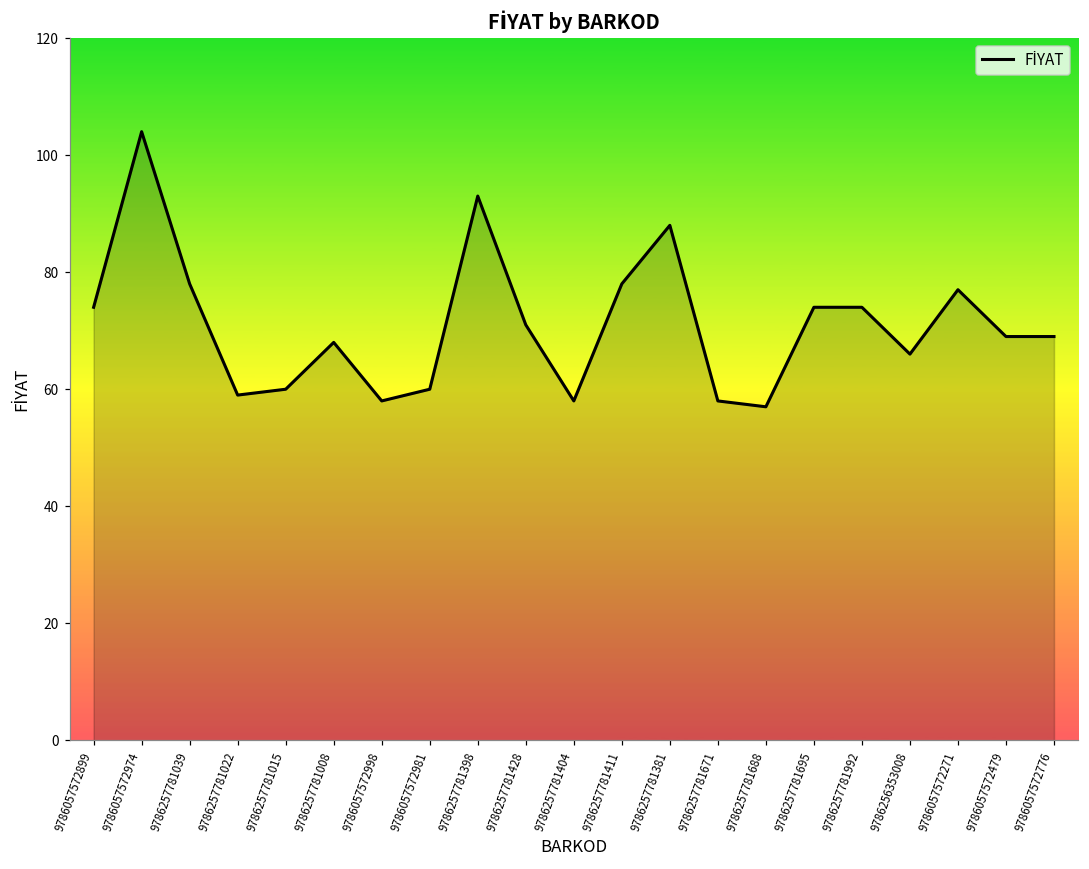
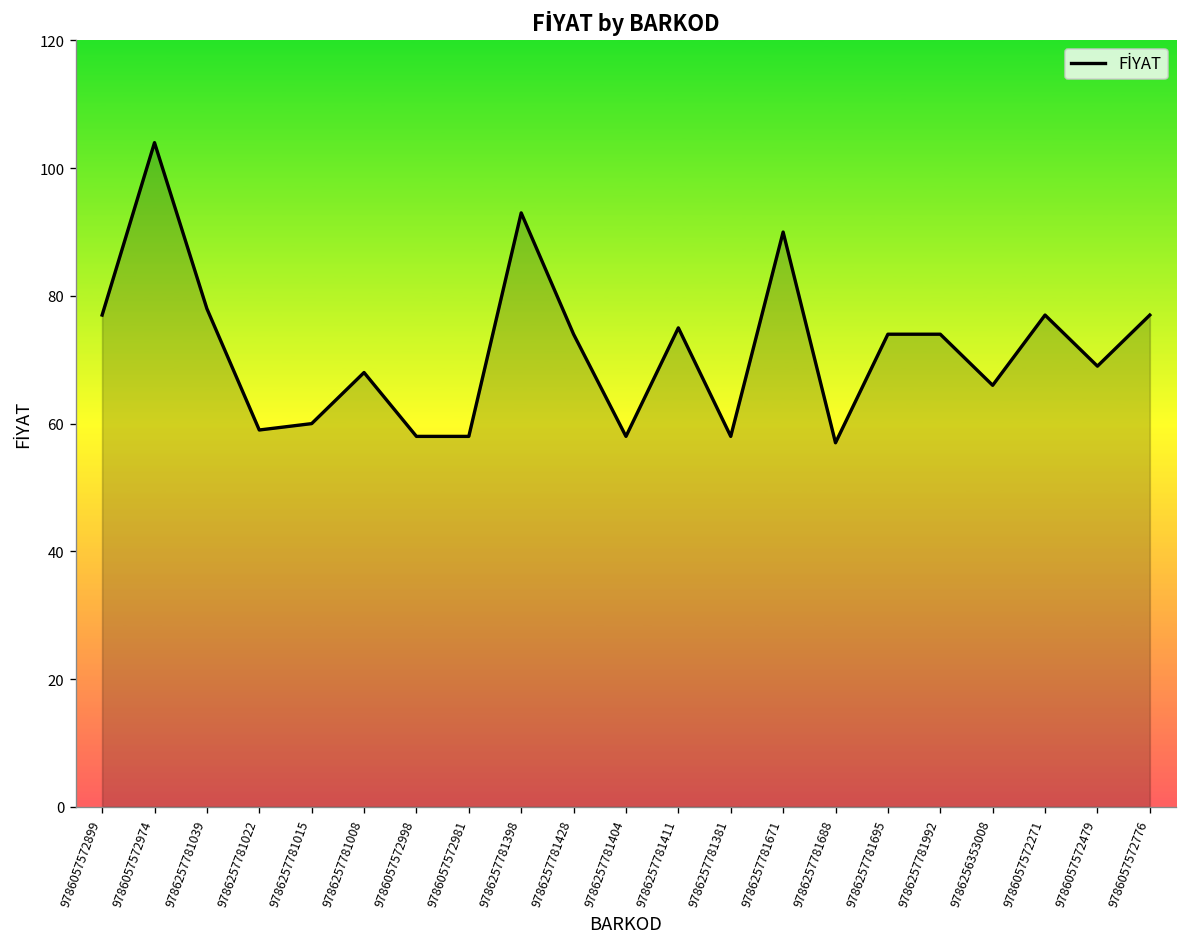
  {
-   "9786057572899": 74,
+   "9786057572899": 77,
    "9786057572974": 104,
    "9786257781039": 78,
    "9786257781022": 59,
    "9786257781015": 60,
    "9786257781008": 68,
    "9786057572998": 58,
-   "9786057572981": 60,
+   "9786057572981": 58,
    "9786257781398": 93,
-   "9786257781428": 71,
+   "9786257781428": 74,
    "9786257781404": 58,
-   "9786257781411": 78,
-   "9786257781381": 88,
-   "9786257781671": 58,
+   "9786257781411": 75,
+   "9786257781381": 58,
+   "9786257781671": 90,
    "9786257781688": 57,
    "9786257781695": 74,
    "9786257781992": 74,
    "9786256353008": 66,
    "9786057572271": 77,
    "9786057572479": 69,
-   "9786057572776": 69
+   "9786057572776": 77
  }
